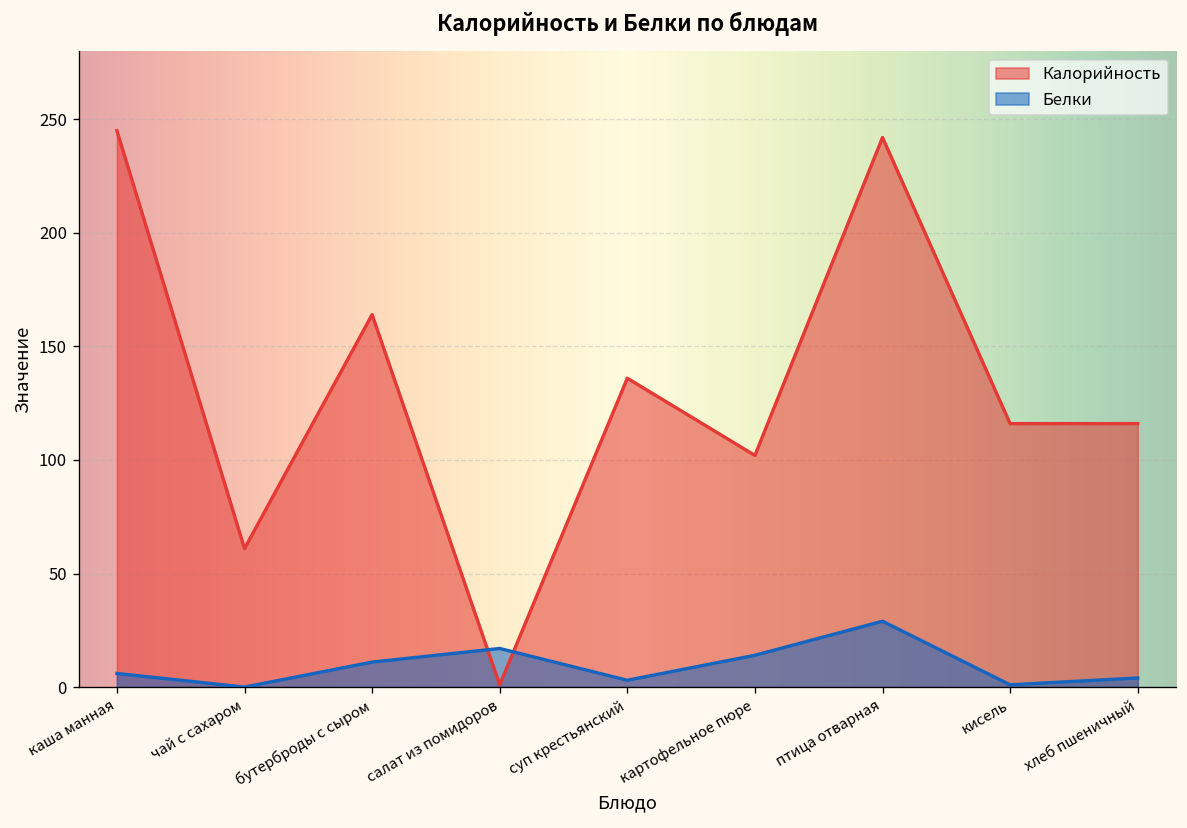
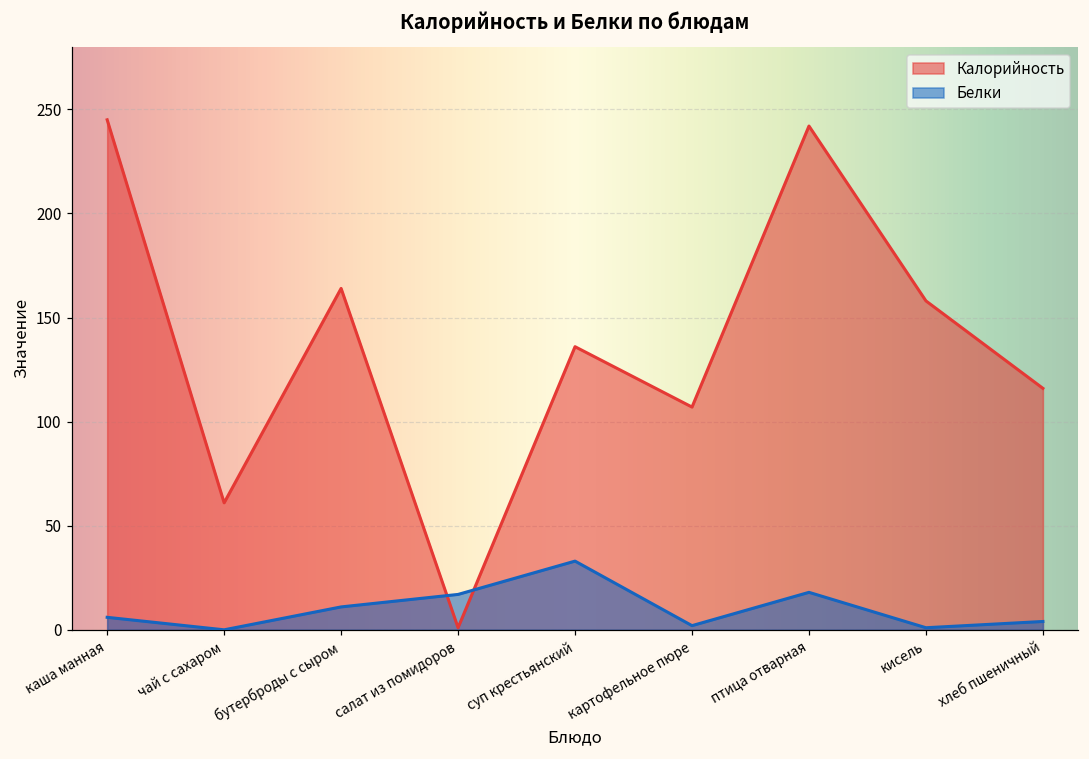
  {
    "Калорийность": {
      "каша манная": 245,
      "чай с сахаром": 61,
      "бутерброды с сыром": 164,
      "салат из помидоров": 1,
      "суп крестьянский": 136,
-     "картофельное пюре": 102,
+     "картофельное пюре": 107,
      "птица отварная": 242,
-     "кисель": 116,
+     "кисель": 158,
      "хлеб пшеничный": 116
    },
    "Белки": {
      "каша манная": 6,
      "чай с сахаром": 0,
      "бутерброды с сыром": 11,
      "салат из помидоров": 17,
-     "суп крестьянский": 3,
-     "картофельное пюре": 14,
-     "птица отварная": 29,
+     "суп крестьянский": 33,
+     "картофельное пюре": 2,
+     "птица отварная": 18,
      "кисель": 1,
      "хлеб пшеничный": 4
    }
  }
